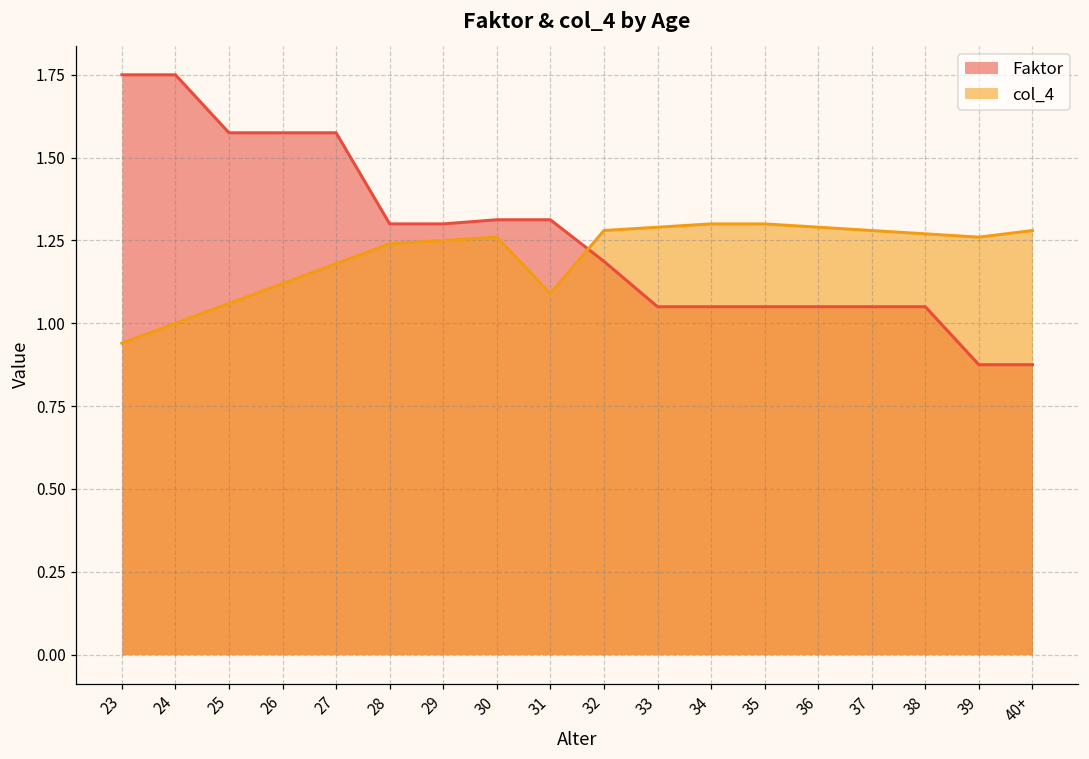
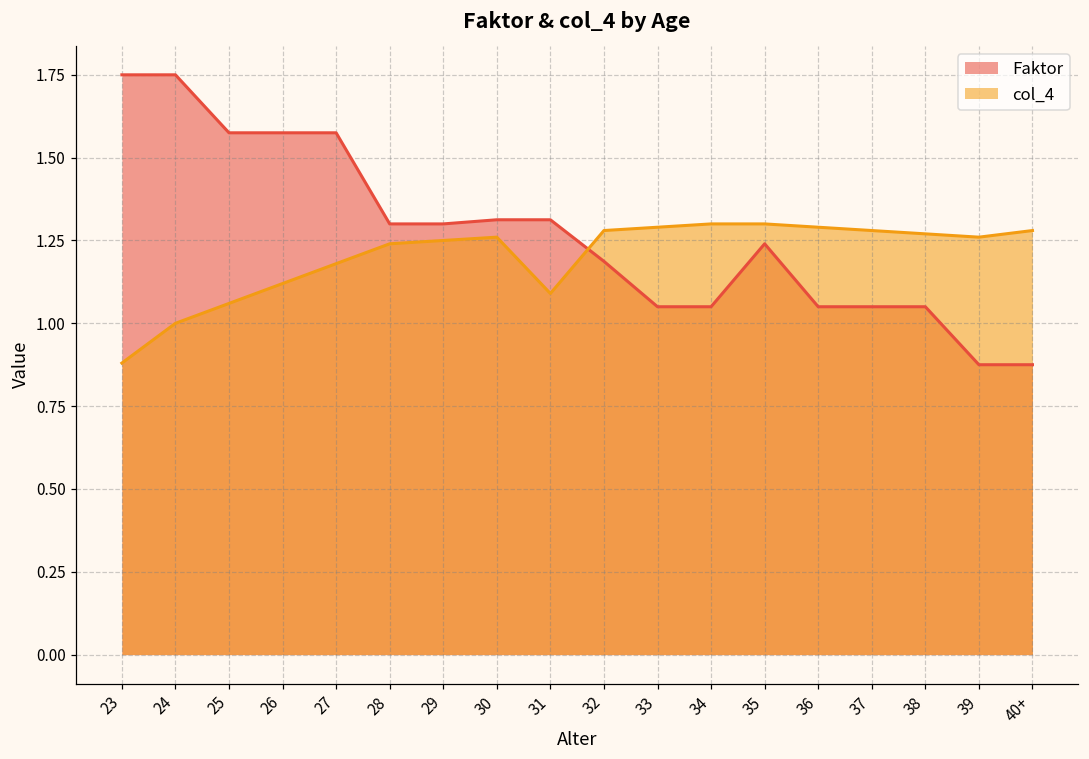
  {
    "Faktor": {
      "23": 1.75,
      "24": 1.75,
      "25": 1.58,
      "26": 1.58,
      "27": 1.58,
      "28": 1.30,
      "29": 1.30,
      "30": 1.31,
      "31": 1.31,
      "32": 1.19,
      "33": 1.05,
      "34": 1.05,
-     "35": 1.05,
+     "35": 1.24,
      "36": 1.05,
      "37": 1.05,
      "38": 1.05,
      "39": 0.88,
      "40+": 0.88
    },
    "col_4": {
-     "23": 0.94,
+     "23": 0.88,
      "24": 1.00,
      "25": 1.06,
      "26": 1.12,
      "27": 1.18,
      "28": 1.24,
      "29": 1.25,
      "30": 1.26,
      "31": 1.09,
      "32": 1.28,
      "33": 1.29,
      "34": 1.30,
      "35": 1.30,
      "36": 1.29,
      "37": 1.28,
      "38": 1.27,
      "39": 1.26,
      "40+": 1.28
    }
  }
